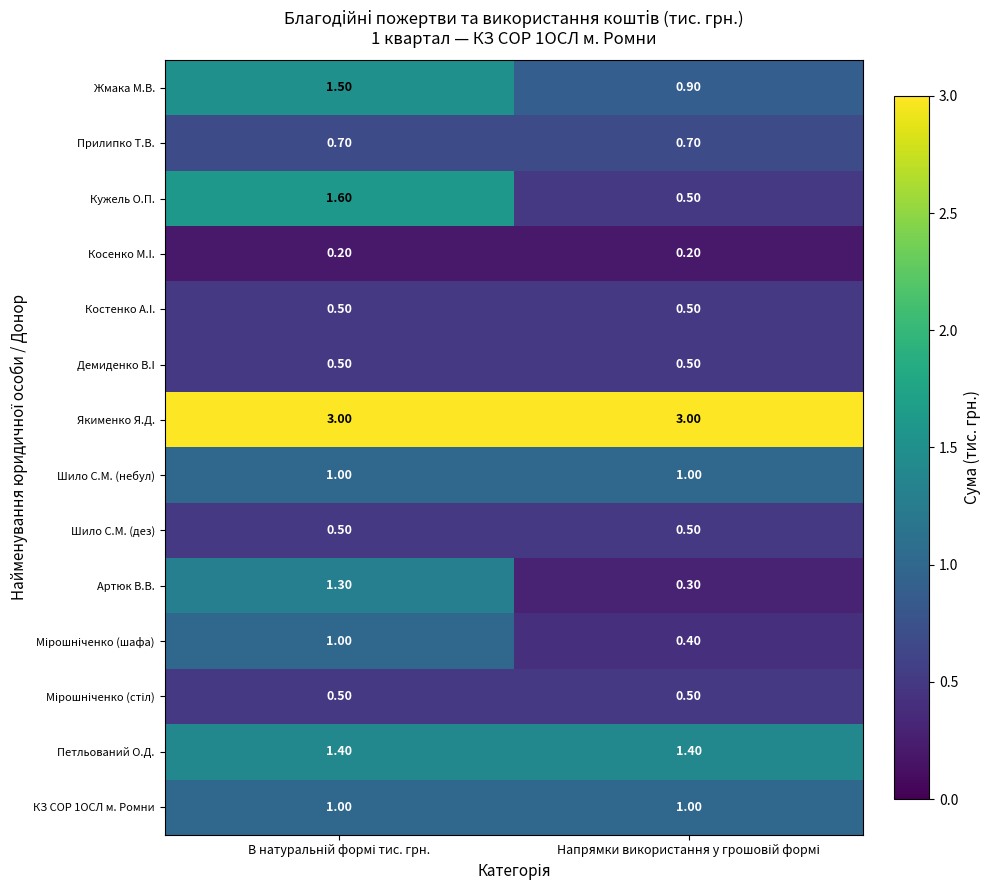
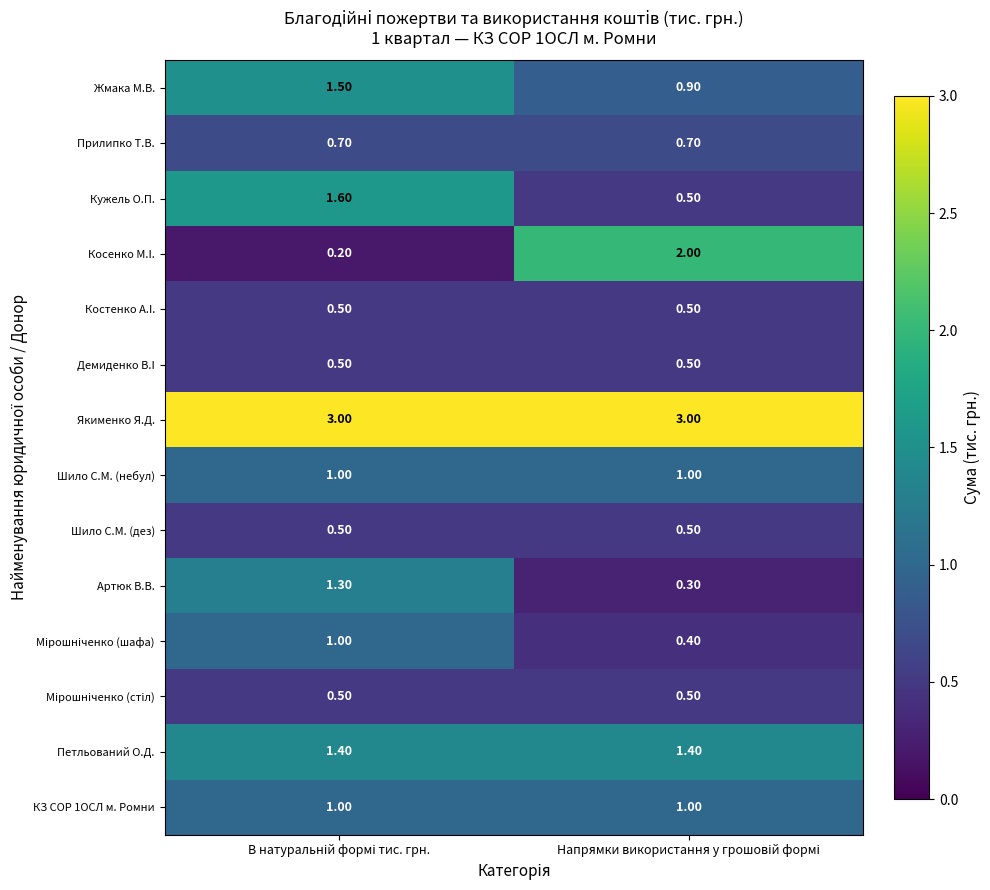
  {
    "Жмака М.В.": {
      "В натуральній формі тис. грн.": 1.50,
      "Напрямки використання у грошовій формі": 0.90
    },
    "Прилипко Т.В.": {
      "В натуральній формі тис. грн.": 0.70,
      "Напрямки використання у грошовій формі": 0.70
    },
    "Кужель О.П.": {
      "В натуральній формі тис. грн.": 1.60,
      "Напрямки використання у грошовій формі": 0.50
    },
    "Косенко М.І.": {
      "В натуральній формі тис. грн.": 0.20,
-     "Напрямки використання у грошовій формі": 0.20
+     "Напрямки використання у грошовій формі": 2.00
    },
    "Костенко А.І.": {
      "В натуральній формі тис. грн.": 0.50,
      "Напрямки використання у грошовій формі": 0.50
    },
    "Демиденко В.І": {
      "В натуральній формі тис. грн.": 0.50,
      "Напрямки використання у грошовій формі": 0.50
    },
    "Якименко Я.Д.": {
      "В натуральній формі тис. грн.": 3.00,
      "Напрямки використання у грошовій формі": 3.00
    },
    "Шило С.М. (небул)": {
      "В натуральній формі тис. грн.": 1.00,
      "Напрямки використання у грошовій формі": 1.00
    },
    "Шило С.М. (дез)": {
      "В натуральній формі тис. грн.": 0.50,
      "Напрямки використання у грошовій формі": 0.50
    },
    "Артюк В.В.": {
      "В натуральній формі тис. грн.": 1.30,
      "Напрямки використання у грошовій формі": 0.30
    },
    "Мірошніченко (шафа)": {
      "В натуральній формі тис. грн.": 1.00,
      "Напрямки використання у грошовій формі": 0.40
    },
    "Мірошніченко (стіл)": {
      "В натуральній формі тис. грн.": 0.50,
      "Напрямки використання у грошовій формі": 0.50
    },
    "Петльований О.Д.": {
      "В натуральній формі тис. грн.": 1.40,
      "Напрямки використання у грошовій формі": 1.40
    },
    "КЗ СОР 1ОСЛ м. Ромни": {
      "В натуральній формі тис. грн.": 1.00,
      "Напрямки використання у грошовій формі": 1.00
    }
  }
